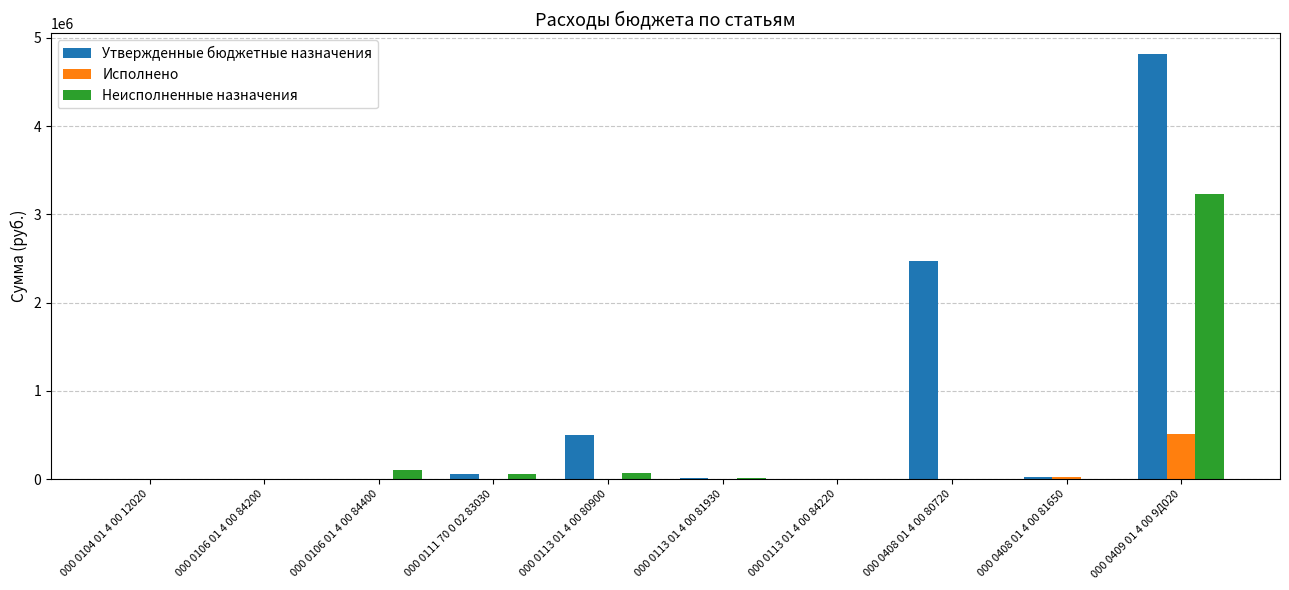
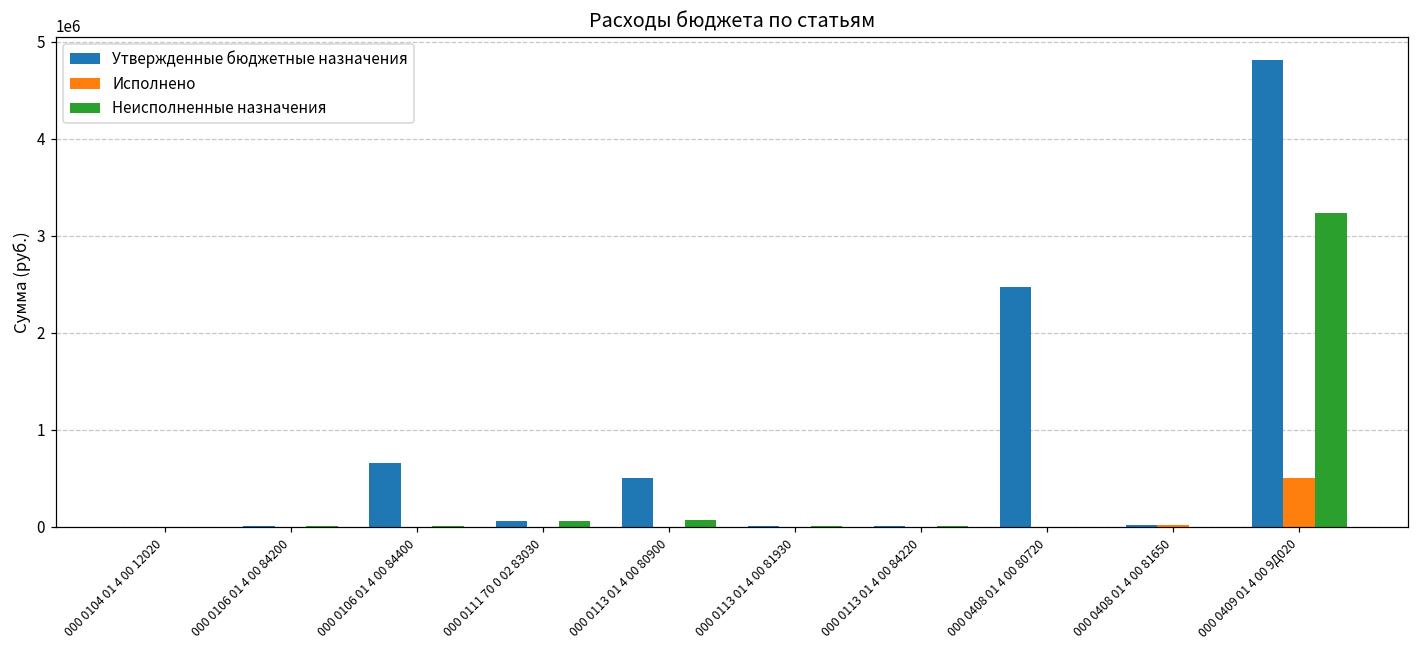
  {
    "Утвержденные бюджетные назначения": {
-     "000 0106 01 4 00 84400": 0,
+     "000 0106 01 4 00 84400": 700000,
      "000 0111 70 0 02 83030": 100000,
      "000 0113 01 4 00 80900": 500000,
      "000 0408 01 4 00 80720": 2500000,
      "000 0409 01 4 00 9Д020": 4800000
    },
    "Исполнено": {
      "000 0104 01 4 00 12020": 0,
      "000 0106 01 4 00 84200": 0,
      "000 0106 01 4 00 84400": 0,
      "000 0111 70 0 02 83030": 0,
      "000 0113 01 4 00 80900": 0,
      "000 0113 01 4 00 81930": 0,
      "000 0113 01 4 00 84220": 0,
      "000 0409 01 4 00 9Д020": 500000
    },
    "Неисполненные назначения": {
-     "000 0106 01 4 00 84400": 100000,
+     "000 0106 01 4 00 84400": 0,
      "000 0111 70 0 02 83030": 100000,
      "000 0113 01 4 00 80900": 100000,
      "000 0408 01 4 00 81650": 0,
      "000 0409 01 4 00 9Д020": 3200000
    }
  }
